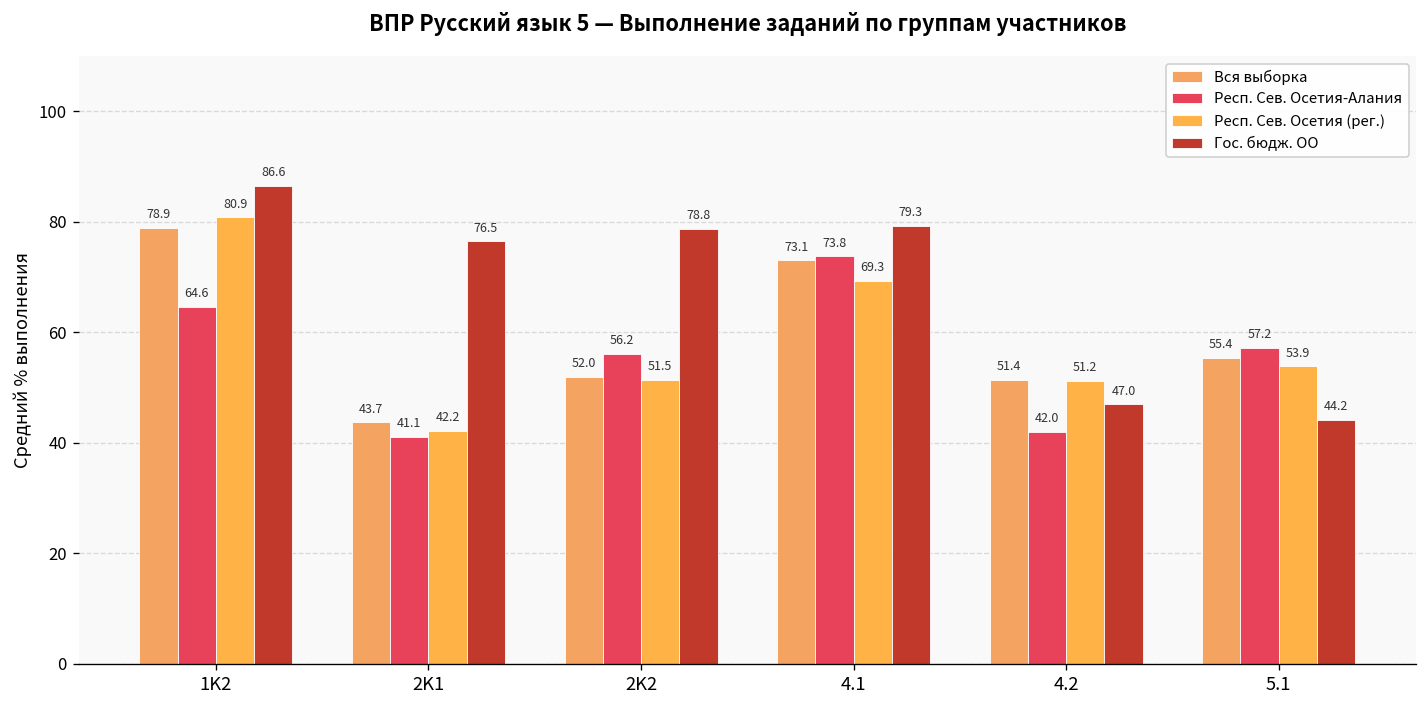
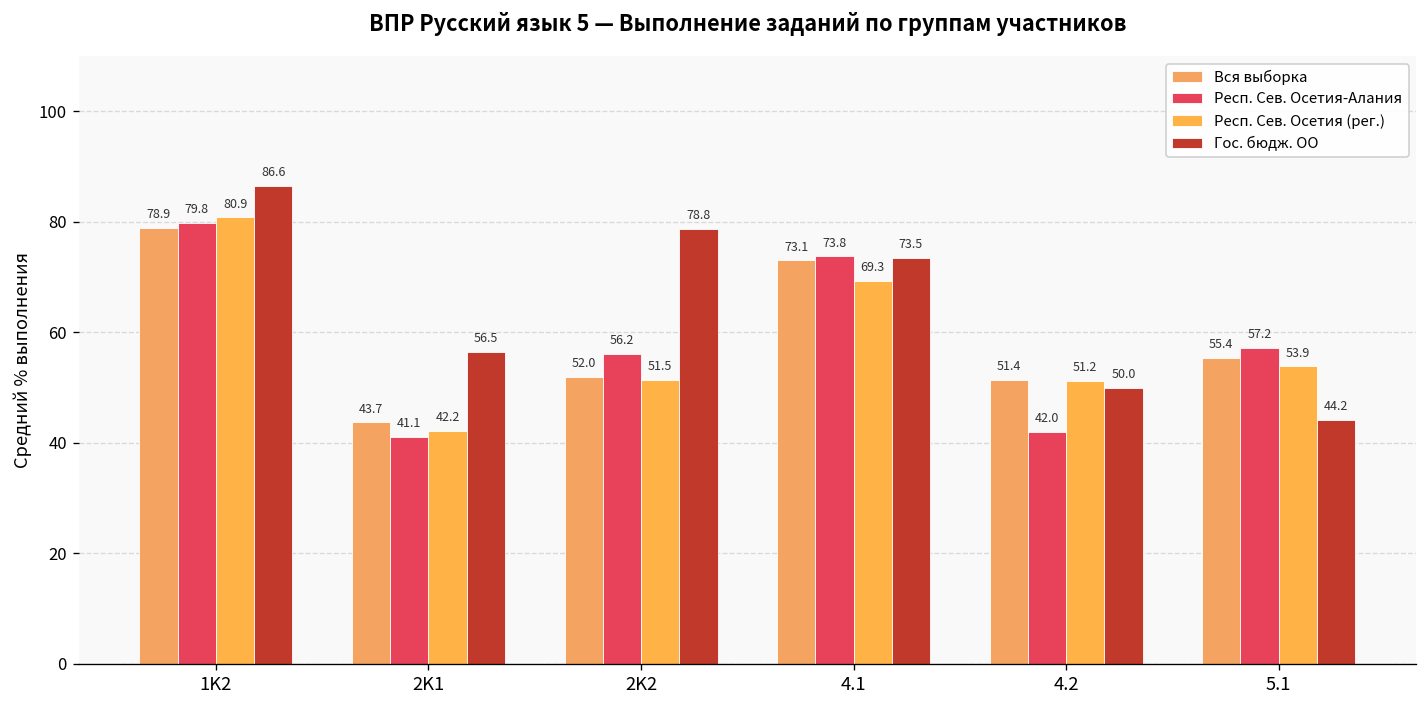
  {
    "Респ. Сев. Осетия-Алания": {
-     "1K2": 64.6,
+     "1K2": 79.8,
      "2K1": 41.1,
      "2K2": 56.2,
      "4.1": 73.8,
      "4.2": 42.0,
      "5.1": 57.2
    },
    "Гос. бюдж. OO": {
      "1K2": 86.6,
-     "2K1": 76.5,
+     "2K1": 56.5,
      "2K2": 78.8,
-     "4.1": 79.3,
-     "4.2": 47.0,
+     "4.1": 73.5,
+     "4.2": 50.0,
      "5.1": 44.2
    }
  }
